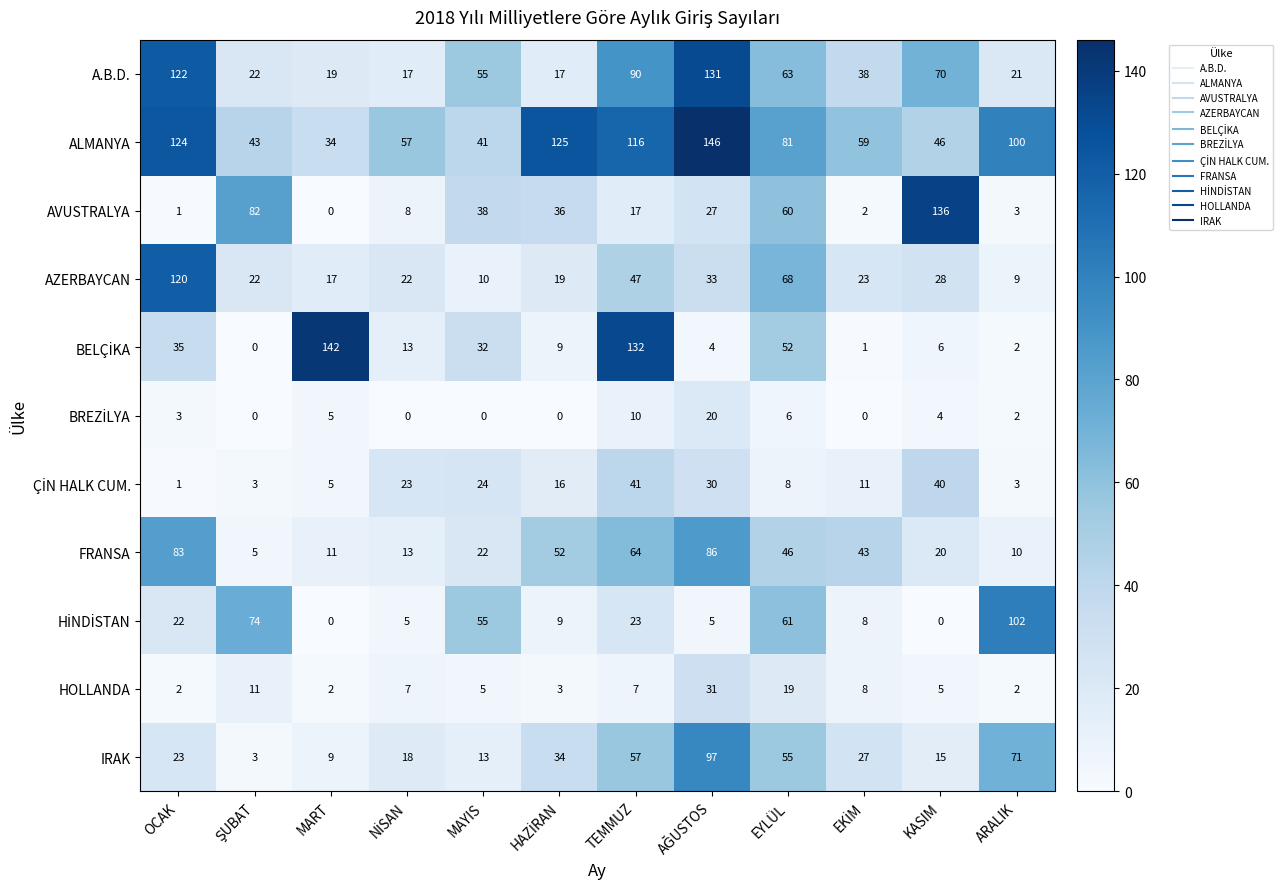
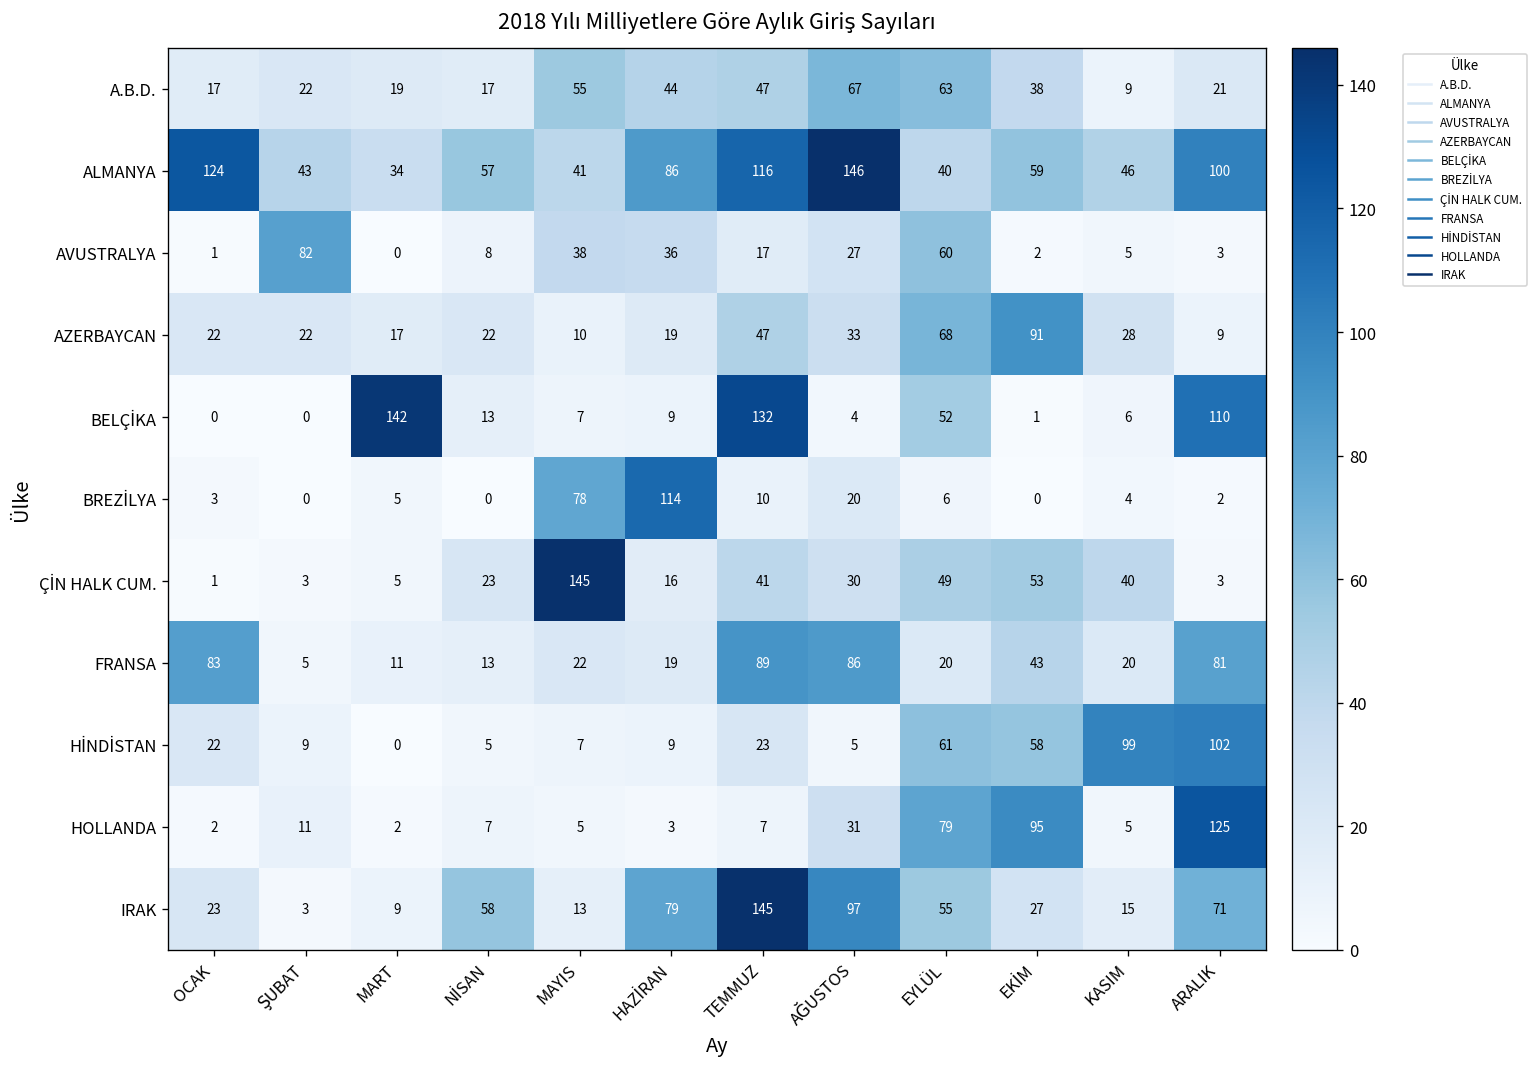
  {
    "A.B.D.": {
-     "OCAK": 122,
+     "OCAK": 17,
      "ŞUBAT": 22,
      "MART": 19,
      "NİSAN": 17,
      "MAYIS": 55,
-     "HAZİRAN": 17,
-     "TEMMUZ": 90,
-     "AĞUSTOS": 131,
+     "HAZİRAN": 44,
+     "TEMMUZ": 47,
+     "AĞUSTOS": 67,
      "EYLÜL": 63,
      "EKİM": 38,
-     "KASIM": 70,
+     "KASIM": 9,
      "ARALIK": 21
    },
    "ALMANYA": {
      "OCAK": 124,
      "ŞUBAT": 43,
      "MART": 34,
      "NİSAN": 57,
      "MAYIS": 41,
-     "HAZİRAN": 125,
+     "HAZİRAN": 86,
      "TEMMUZ": 116,
      "AĞUSTOS": 146,
-     "EYLÜL": 81,
+     "EYLÜL": 40,
      "EKİM": 59,
      "KASIM": 46,
      "ARALIK": 100
    },
    "AVUSTRALYA": {
      "OCAK": 1,
      "ŞUBAT": 82,
      "MART": 0,
      "NİSAN": 8,
      "MAYIS": 38,
      "HAZİRAN": 36,
      "TEMMUZ": 17,
      "AĞUSTOS": 27,
      "EYLÜL": 60,
      "EKİM": 2,
-     "KASIM": 136,
+     "KASIM": 5,
      "ARALIK": 3
    },
    "AZERBAYCAN": {
-     "OCAK": 120,
+     "OCAK": 22,
      "ŞUBAT": 22,
      "MART": 17,
      "NİSAN": 22,
      "MAYIS": 10,
      "HAZİRAN": 19,
      "TEMMUZ": 47,
      "AĞUSTOS": 33,
      "EYLÜL": 68,
-     "EKİM": 23,
+     "EKİM": 91,
      "KASIM": 28,
      "ARALIK": 9
    },
    "BELÇİKA": {
-     "OCAK": 35,
+     "OCAK": 0,
      "ŞUBAT": 0,
      "MART": 142,
      "NİSAN": 13,
-     "MAYIS": 32,
+     "MAYIS": 7,
      "HAZİRAN": 9,
      "TEMMUZ": 132,
      "AĞUSTOS": 4,
      "EYLÜL": 52,
      "EKİM": 1,
      "KASIM": 6,
-     "ARALIK": 2
+     "ARALIK": 110
    },
    "BREZİLYA": {
      "OCAK": 3,
      "ŞUBAT": 0,
      "MART": 5,
      "NİSAN": 0,
-     "MAYIS": 0,
-     "HAZİRAN": 0,
+     "MAYIS": 78,
+     "HAZİRAN": 114,
      "TEMMUZ": 10,
      "AĞUSTOS": 20,
      "EYLÜL": 6,
      "EKİM": 0,
      "KASIM": 4,
      "ARALIK": 2
    },
    "ÇİN HALK CUM.": {
      "OCAK": 1,
      "ŞUBAT": 3,
      "MART": 5,
      "NİSAN": 23,
-     "MAYIS": 24,
+     "MAYIS": 145,
      "HAZİRAN": 16,
      "TEMMUZ": 41,
      "AĞUSTOS": 30,
-     "EYLÜL": 8,
-     "EKİM": 11,
+     "EYLÜL": 49,
+     "EKİM": 53,
      "KASIM": 40,
      "ARALIK": 3
    },
    "FRANSA": {
      "OCAK": 83,
      "ŞUBAT": 5,
      "MART": 11,
      "NİSAN": 13,
      "MAYIS": 22,
-     "HAZİRAN": 52,
-     "TEMMUZ": 64,
+     "HAZİRAN": 19,
+     "TEMMUZ": 89,
      "AĞUSTOS": 86,
-     "EYLÜL": 46,
+     "EYLÜL": 20,
      "EKİM": 43,
      "KASIM": 20,
-     "ARALIK": 10
+     "ARALIK": 81
    },
    "HİNDİSTAN": {
      "OCAK": 22,
-     "ŞUBAT": 74,
+     "ŞUBAT": 9,
      "MART": 0,
      "NİSAN": 5,
-     "MAYIS": 55,
+     "MAYIS": 7,
      "HAZİRAN": 9,
      "TEMMUZ": 23,
      "AĞUSTOS": 5,
      "EYLÜL": 61,
-     "EKİM": 8,
-     "KASIM": 0,
+     "EKİM": 58,
+     "KASIM": 99,
      "ARALIK": 102
    },
    "HOLLANDA": {
      "OCAK": 2,
      "ŞUBAT": 11,
      "MART": 2,
      "NİSAN": 7,
      "MAYIS": 5,
      "HAZİRAN": 3,
      "TEMMUZ": 7,
      "AĞUSTOS": 31,
-     "EYLÜL": 19,
-     "EKİM": 8,
+     "EYLÜL": 79,
+     "EKİM": 95,
      "KASIM": 5,
-     "ARALIK": 2
+     "ARALIK": 125
    },
    "IRAK": {
      "OCAK": 23,
      "ŞUBAT": 3,
      "MART": 9,
-     "NİSAN": 18,
+     "NİSAN": 58,
      "MAYIS": 13,
-     "HAZİRAN": 34,
-     "TEMMUZ": 57,
+     "HAZİRAN": 79,
+     "TEMMUZ": 145,
      "AĞUSTOS": 97,
      "EYLÜL": 55,
      "EKİM": 27,
      "KASIM": 15,
      "ARALIK": 71
    }
  }
